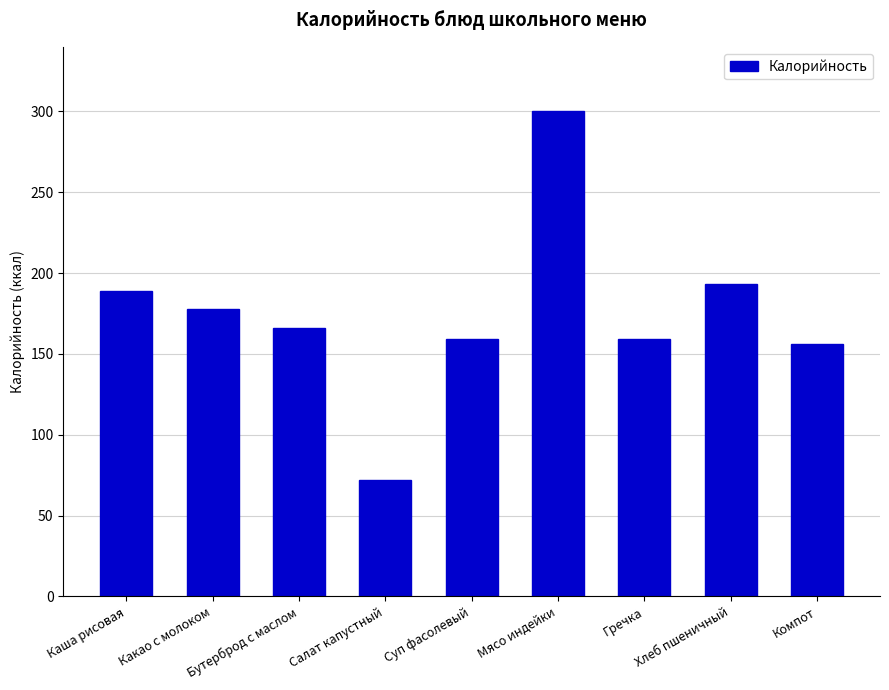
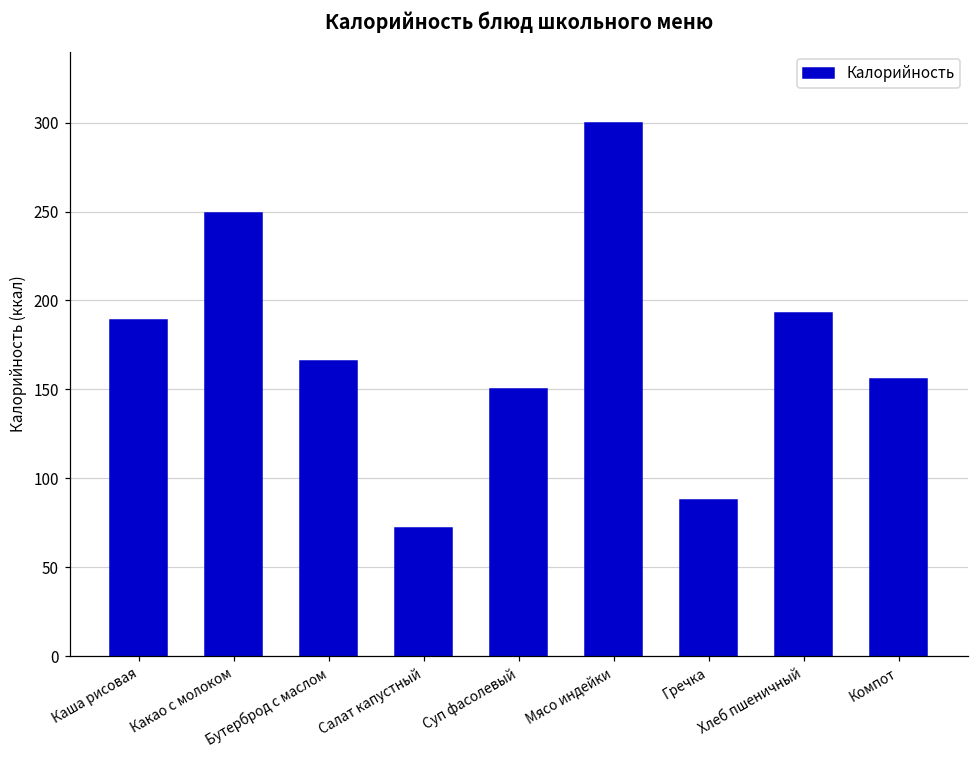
  {
    "Каша рисовая": 189,
-   "Какао с молоком": 178,
+   "Какао с молоком": 249,
    "Бутерброд с маслом": 166,
    "Салат капустный": 72,
-   "Суп фасолевый": 159,
+   "Суп фасолевый": 150,
    "Мясо индейки": 300,
-   "Гречка": 159,
+   "Гречка": 88,
    "Хлеб пшеничный": 193,
    "Компот": 156
  }
